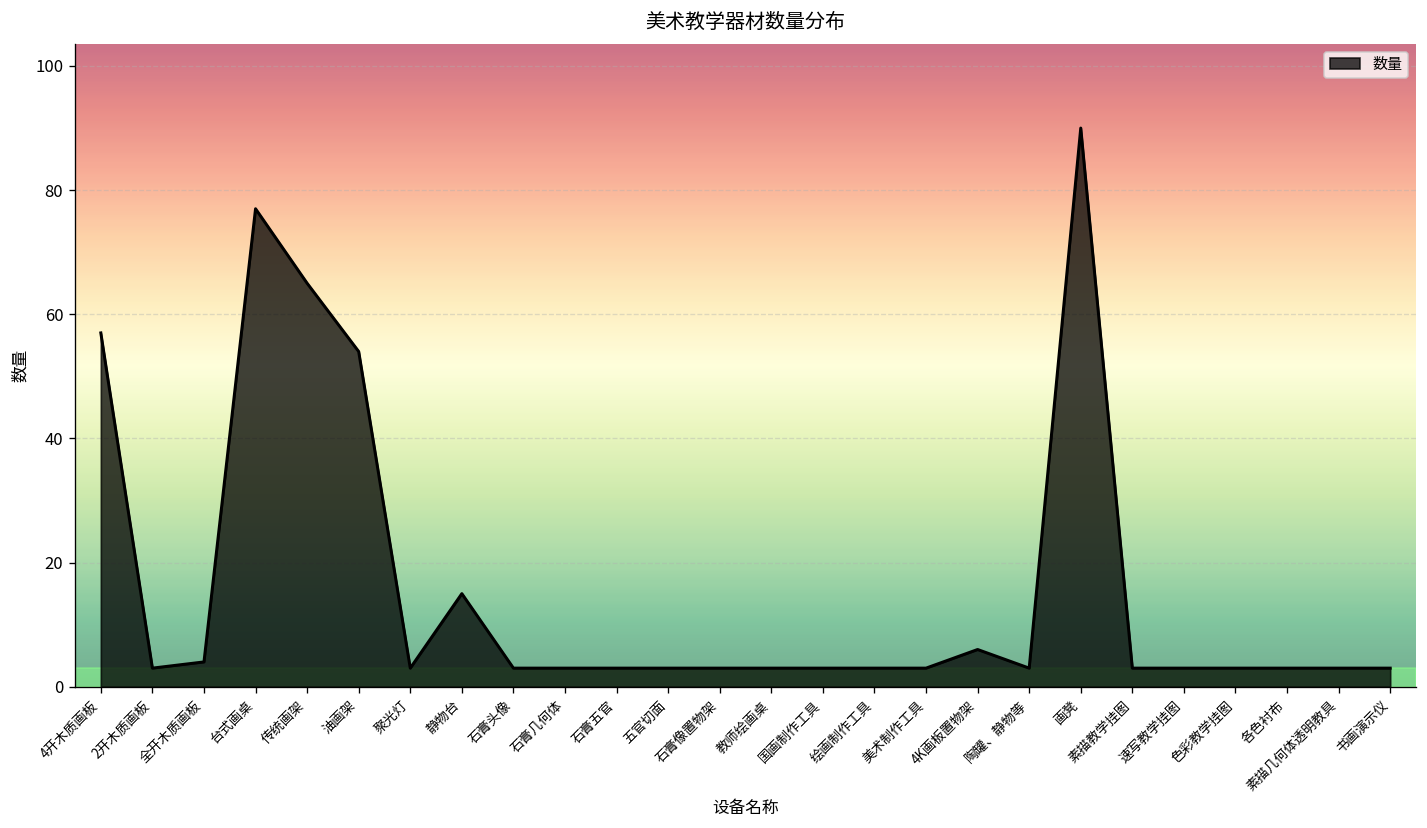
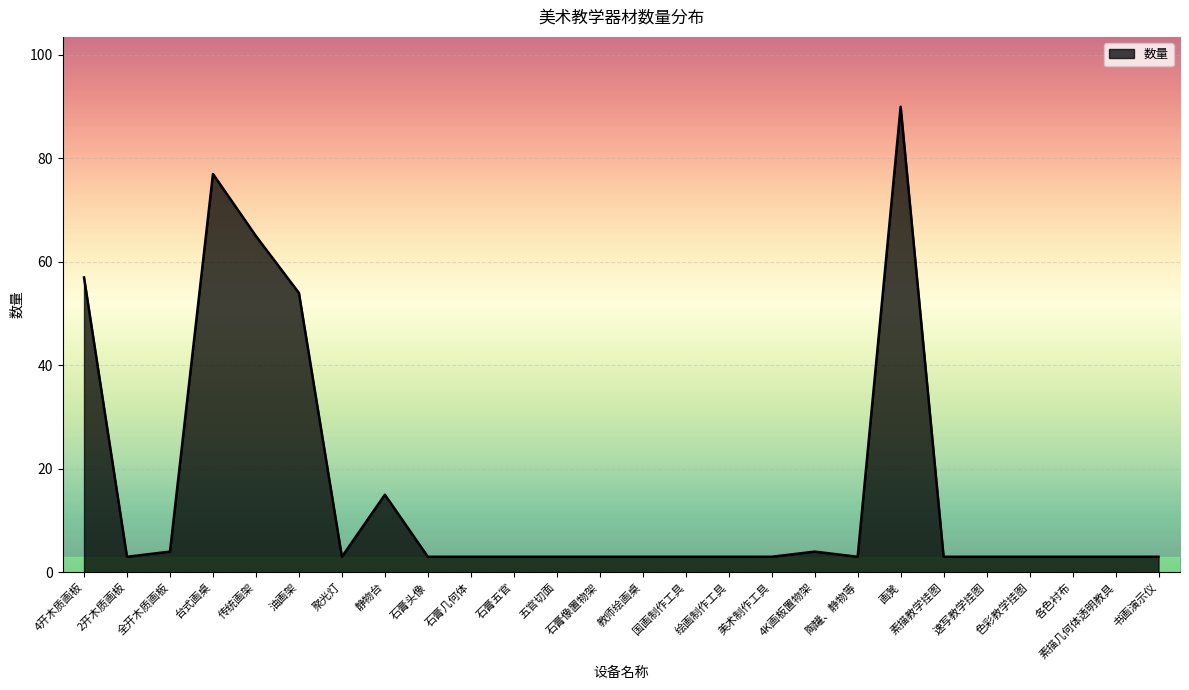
  {
    "4开木质画板": 57,
    "全开木质画板": 4,
    "台式画桌": 77,
    "传统画架": 65,
    "油画架": 54,
    "静物台": 15,
-   "4K画板置物架": 6,
+   "4K画板置物架": 4,
    "画凳": 90
  }
